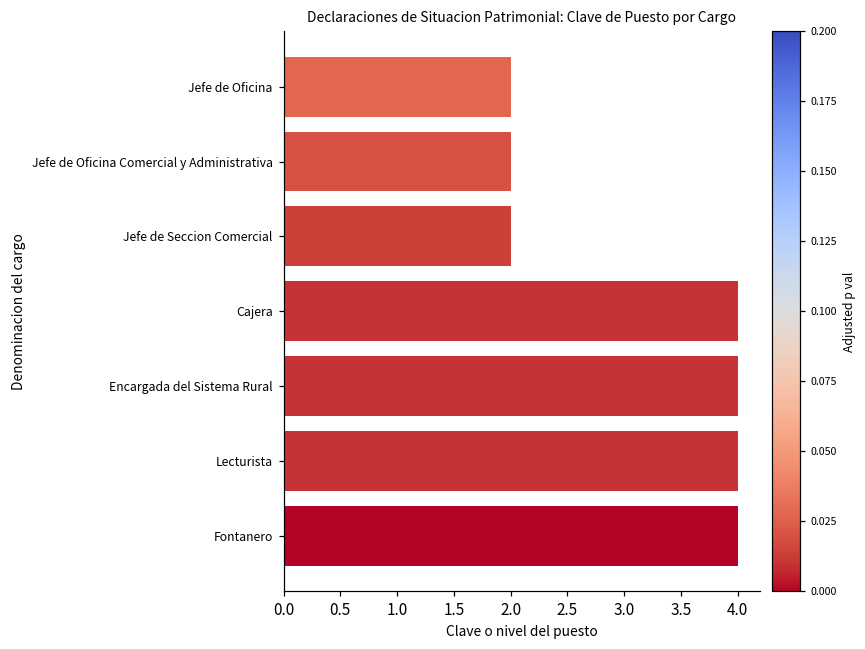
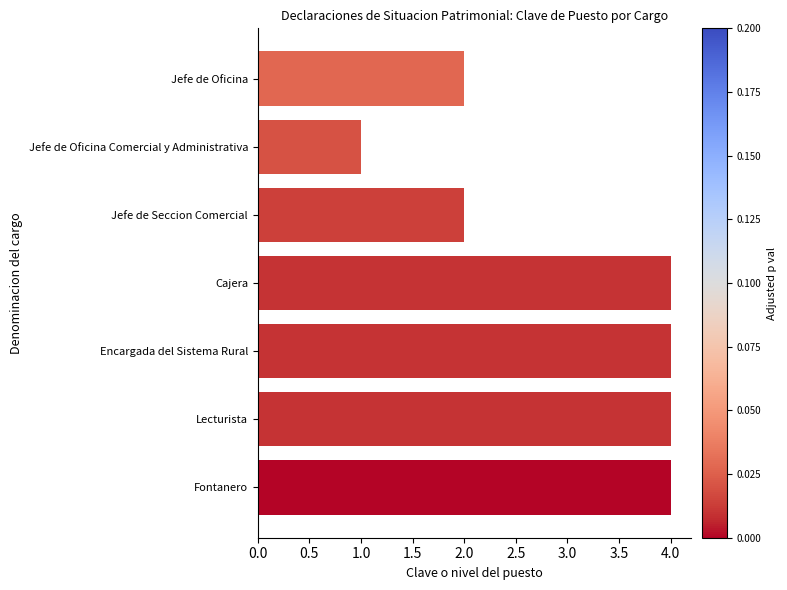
  {
    "Jefe de Oficina": 2,
-   "Jefe de Oficina Comercial y Administrativa": 2,
+   "Jefe de Oficina Comercial y Administrativa": 1,
    "Jefe de Seccion Comercial": 2,
    "Cajera": 4,
    "Encargada del Sistema Rural": 4,
    "Lecturista": 4,
    "Fontanero": 4
  }
